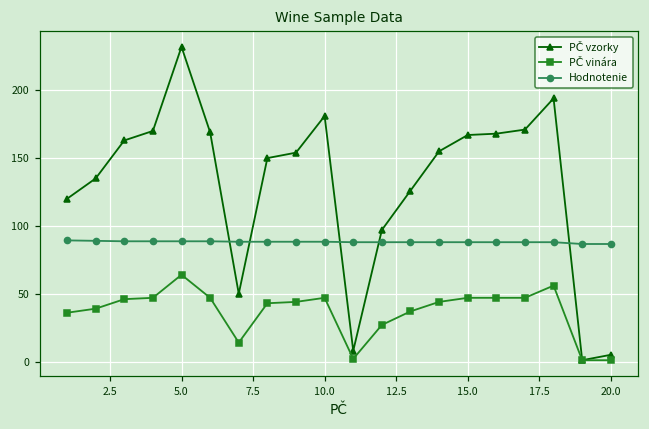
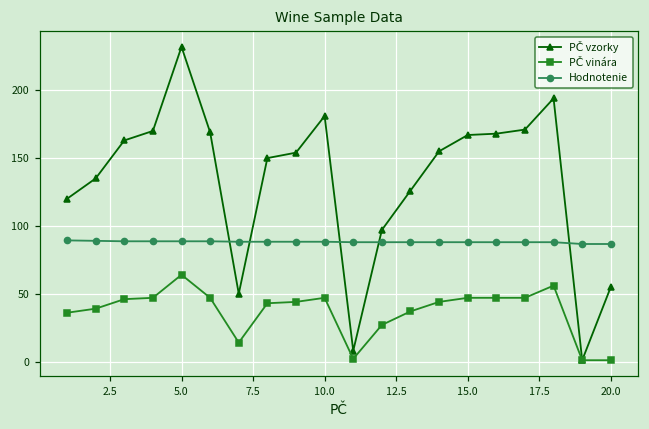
  {
    "PČ vzorky": {
      "5.0": 232,
      "10.0": 181,
      "15.0": 167,
-     "20.0": 5
+     "20.0": 55
    }
  }
